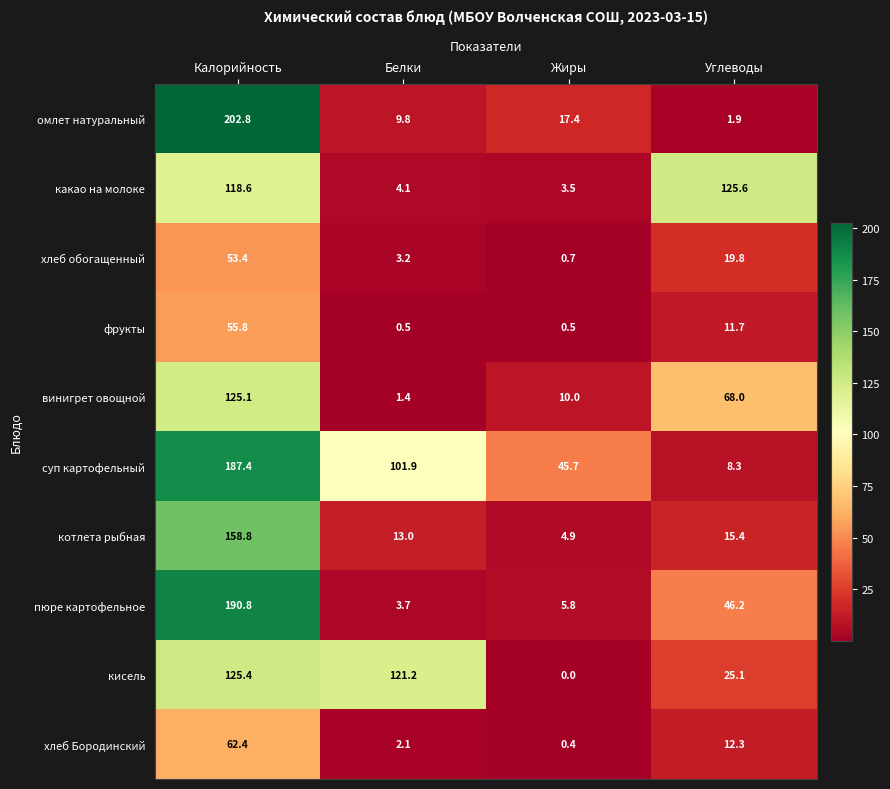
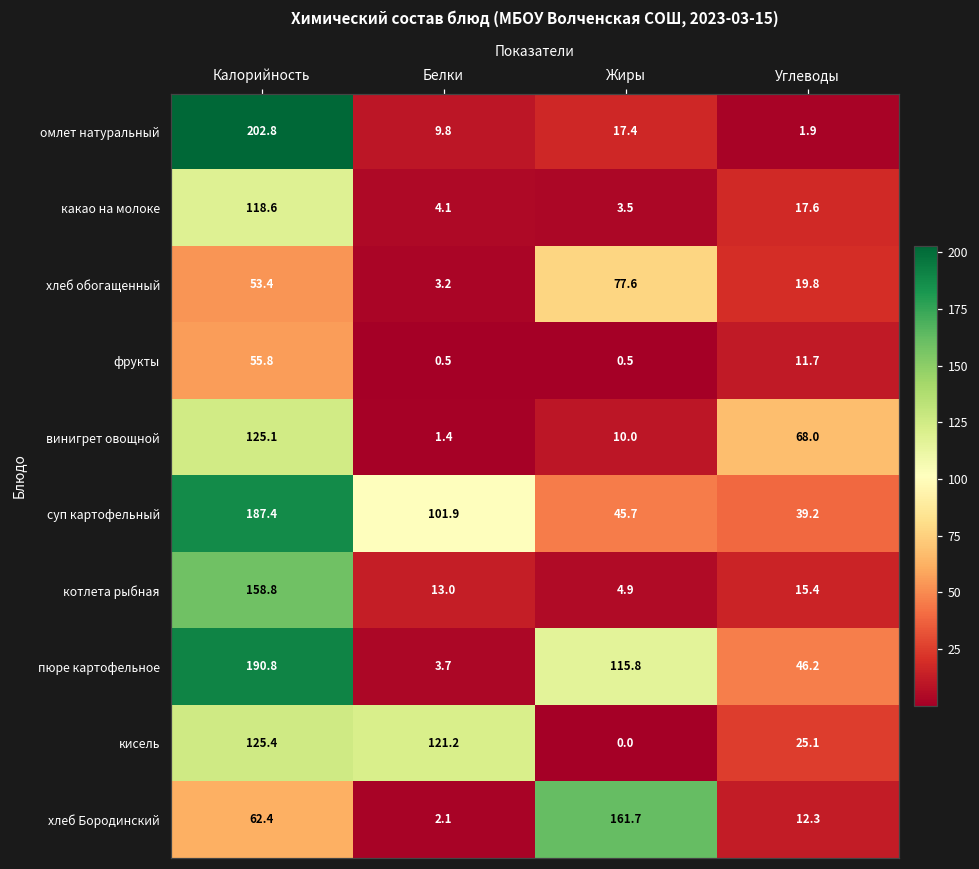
  {
    "омлет натуральный": {
      "Калорийность": 202.8,
      "Белки": 9.8,
      "Жиры": 17.4,
      "Углеводы": 1.9
    },
    "какао на молоке": {
      "Калорийность": 118.6,
      "Белки": 4.1,
      "Жиры": 3.5,
-     "Углеводы": 125.6
+     "Углеводы": 17.6
    },
    "хлеб обогащенный": {
      "Калорийность": 53.4,
      "Белки": 3.2,
-     "Жиры": 0.7,
+     "Жиры": 77.6,
      "Углеводы": 19.8
    },
    "фрукты": {
      "Калорийность": 55.8,
      "Белки": 0.5,
      "Жиры": 0.5,
      "Углеводы": 11.7
    },
    "винигрет овощной": {
      "Калорийность": 125.1,
      "Белки": 1.4,
      "Жиры": 10.0,
      "Углеводы": 68.0
    },
    "суп картофельный": {
      "Калорийность": 187.4,
      "Белки": 101.9,
      "Жиры": 45.7,
-     "Углеводы": 8.3
+     "Углеводы": 39.2
    },
    "котлета рыбная": {
      "Калорийность": 158.8,
      "Белки": 13.0,
      "Жиры": 4.9,
      "Углеводы": 15.4
    },
    "пюре картофельное": {
      "Калорийность": 190.8,
      "Белки": 3.7,
-     "Жиры": 5.8,
+     "Жиры": 115.8,
      "Углеводы": 46.2
    },
    "кисель": {
      "Калорийность": 125.4,
      "Белки": 121.2,
      "Жиры": 0.0,
      "Углеводы": 25.1
    },
    "хлеб Бородинский": {
      "Калорийность": 62.4,
      "Белки": 2.1,
-     "Жиры": 0.4,
+     "Жиры": 161.7,
      "Углеводы": 12.3
    }
  }
